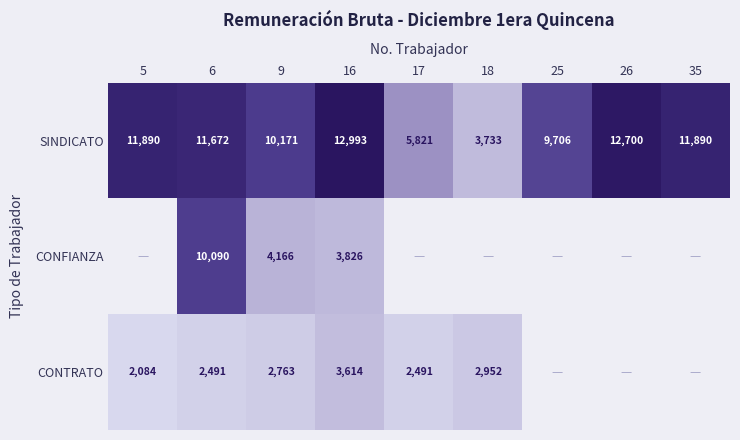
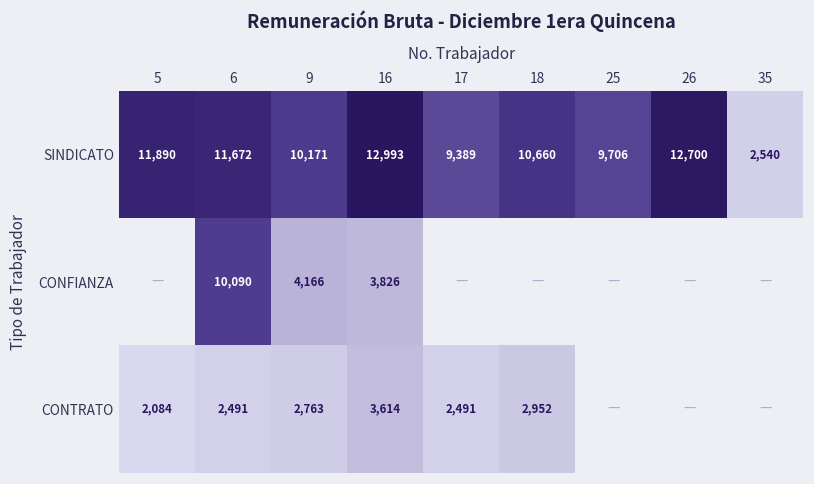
  {
    "SINDICATO": {
      "5": "11,890",
      "6": "11,672",
      "9": "10,171",
      "16": "12,993",
-     "17": "5,821",
-     "18": "3,733",
+     "17": "9,389",
+     "18": "10,660",
      "25": "9,706",
      "26": "12,700",
-     "35": "11,890"
+     "35": "2,540"
    },
    "CONFIANZA": {
      "6": "10,090",
      "9": "4,166",
      "16": "3,826"
    },
    "CONTRATO": {
      "5": "2,084",
      "6": "2,491",
      "9": "2,763",
      "16": "3,614",
      "17": "2,491",
      "18": "2,952"
    }
  }
